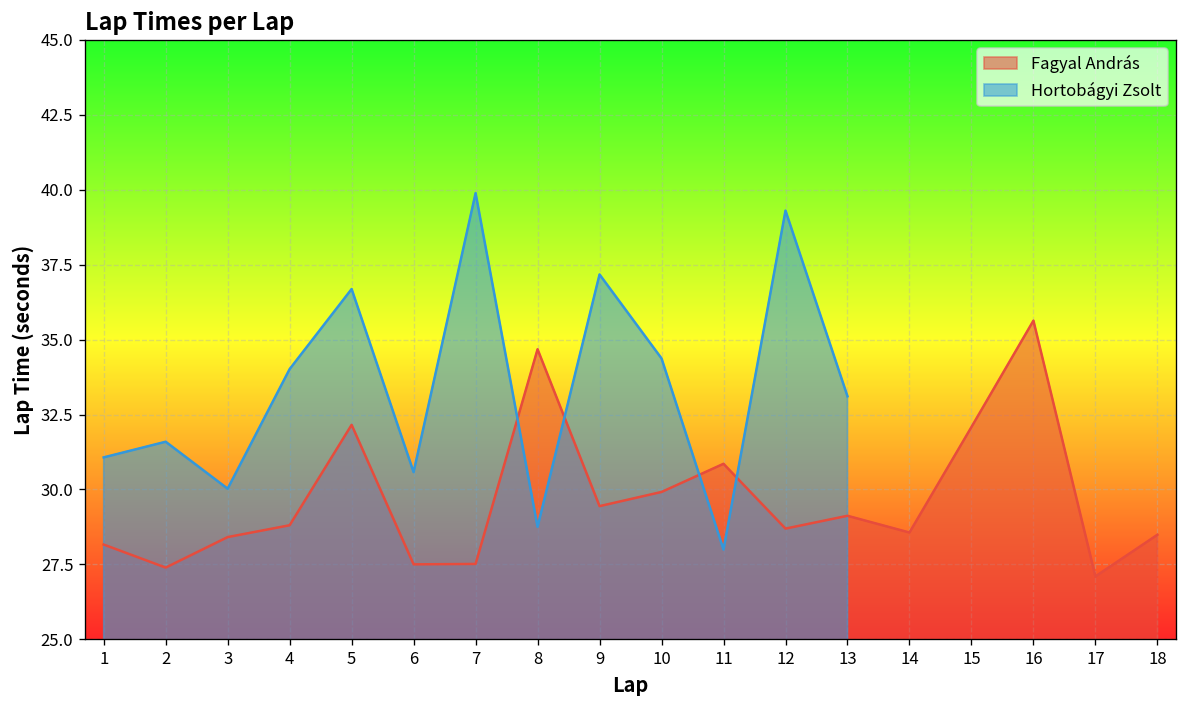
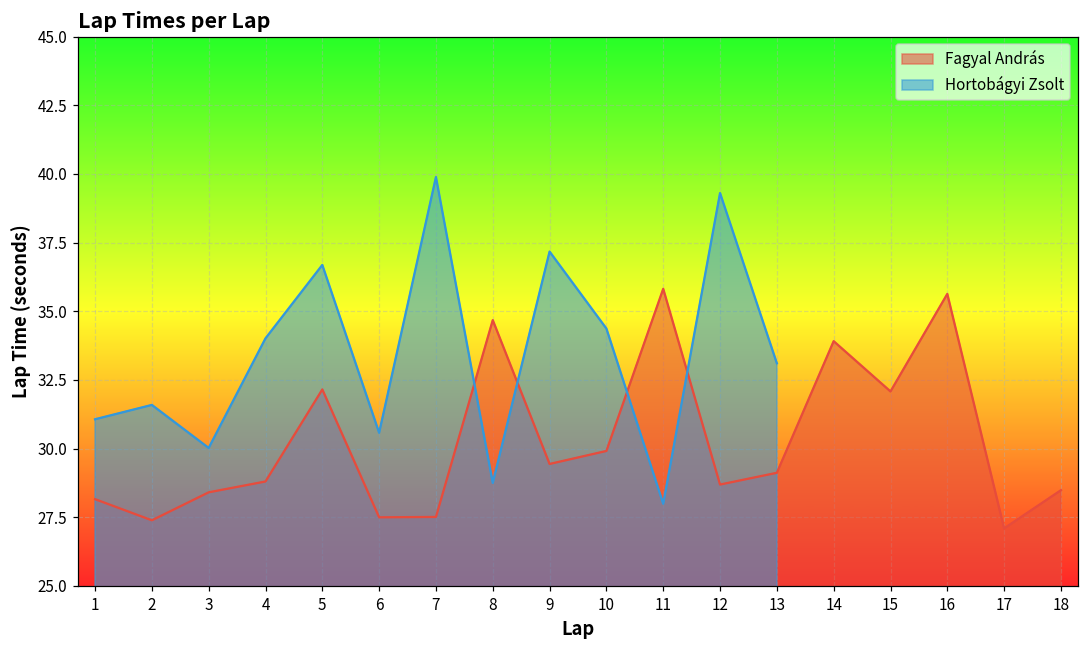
  {
    "Fagyal András": {
      "1": 28.2,
      "2": 27.4,
      "3": 28.4,
      "4": 28.8,
      "5": 32.2,
      "6": 27.5,
      "7": 27.5,
      "8": 34.7,
      "9": 29.4,
      "10": 29.9,
-     "11": 30.9,
+     "11": 35.8,
      "12": 28.7,
      "13": 29.1,
-     "14": 28.6,
+     "14": 33.9,
      "15": 32.1,
      "16": 35.6,
      "17": 27.1,
      "18": 28.5
    },
    "Hortobágyi Zsolt": {
      "1": 31.1,
      "2": 31.6,
      "3": 30.0,
      "4": 34.0,
      "5": 36.7,
      "6": 30.6,
      "7": 39.9,
      "8": 28.8,
      "9": 37.2,
      "10": 34.4,
      "11": 28.0,
      "12": 39.3,
      "13": 33.1
    }
  }
